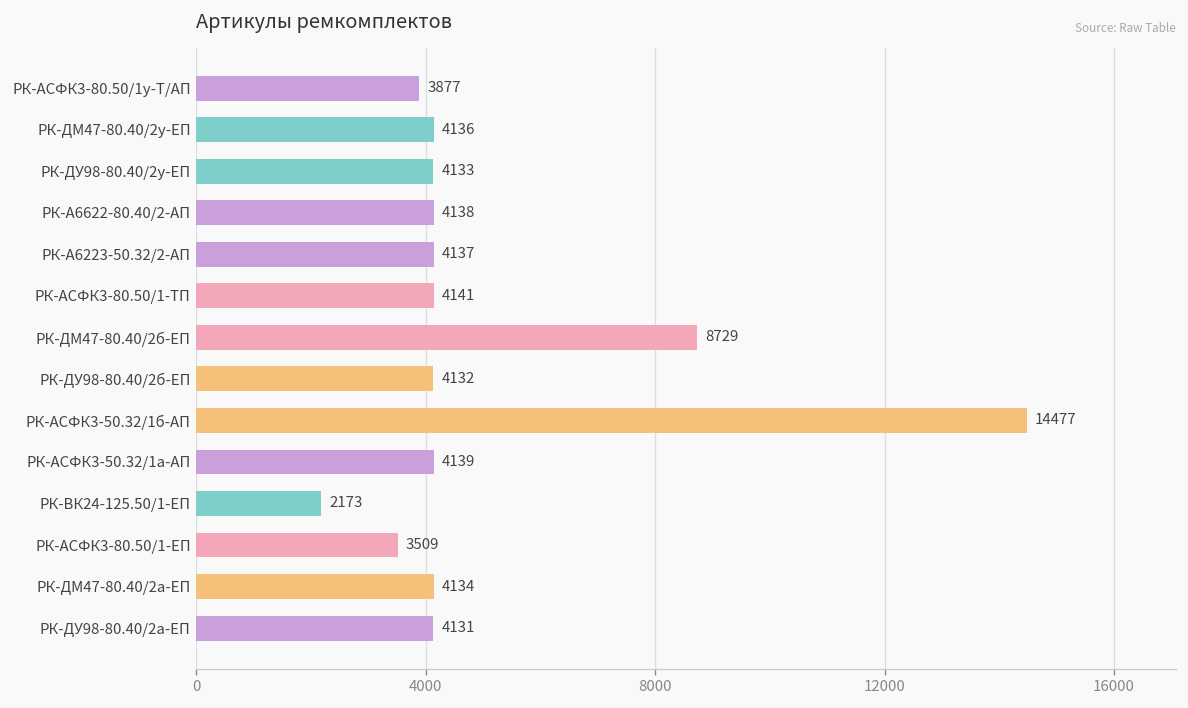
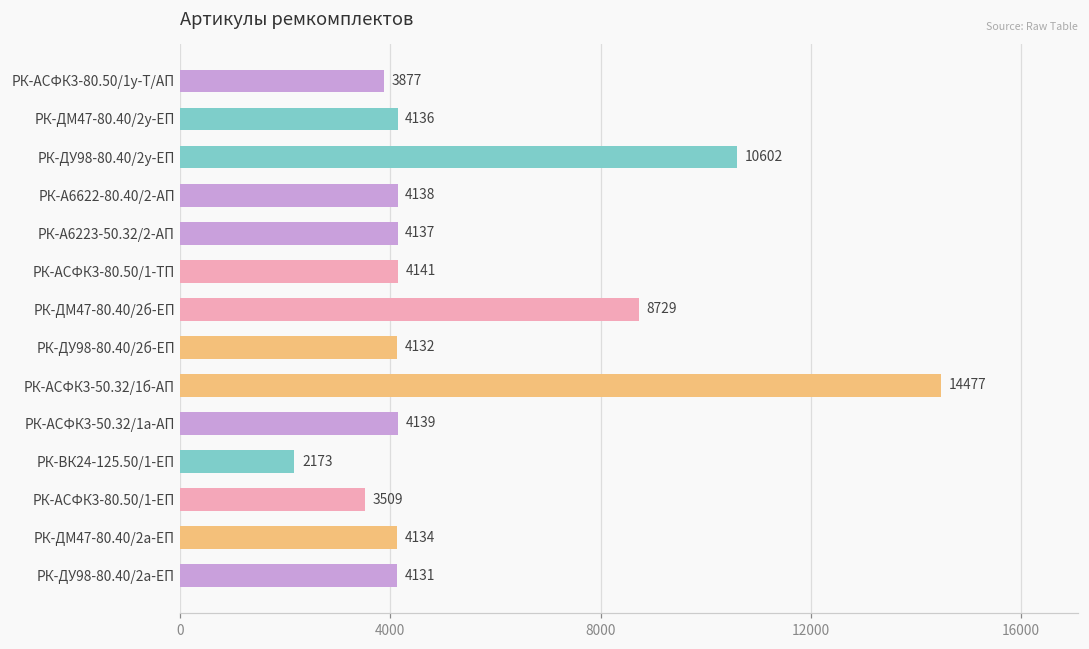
  {
    "РК-АСФК3-80.50/1у-Т/АП": 3877,
    "РК-ДМ47-80.40/2у-ЕП": 4136,
-   "РК-ДУ98-80.40/2у-ЕП": 4133,
+   "РК-ДУ98-80.40/2у-ЕП": 10602,
    "РК-А6622-80.40/2-АП": 4138,
    "РК-А6223-50.32/2-АП": 4137,
    "РК-АСФК3-80.50/1-ТП": 4141,
    "РК-ДМ47-80.40/2б-ЕП": 8729,
    "РК-ДУ98-80.40/2б-ЕП": 4132,
    "РК-АСФК3-50.32/1б-АП": 14477,
    "РК-АСФК3-50.32/1а-АП": 4139,
    "РК-ВК24-125.50/1-ЕП": 2173,
    "РК-АСФК3-80.50/1-ЕП": 3509,
    "РК-ДМ47-80.40/2а-ЕП": 4134,
    "РК-ДУ98-80.40/2а-ЕП": 4131
  }
